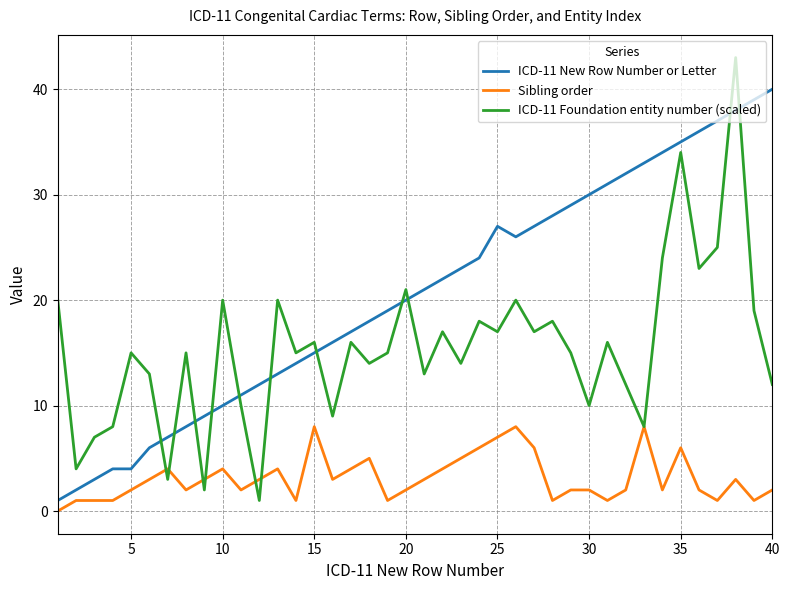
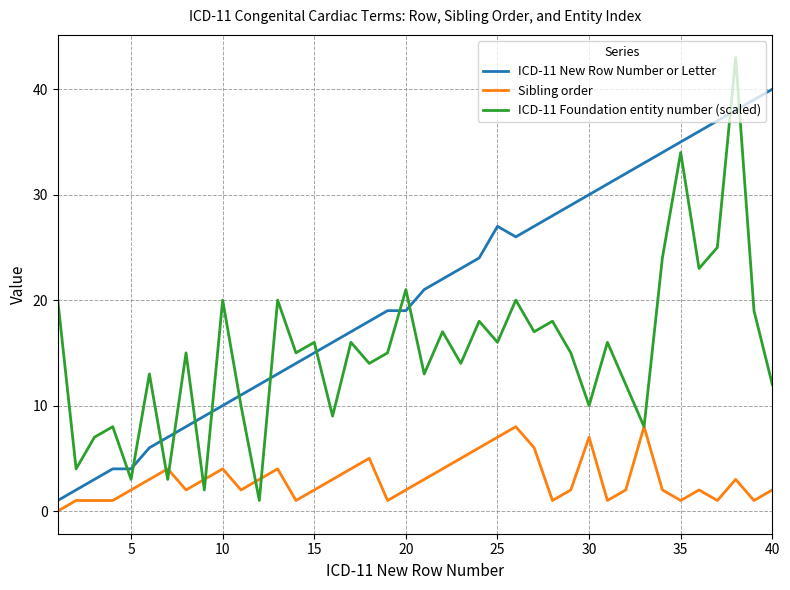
  {
    "ICD-11 New Row Number or Letter": {
      "5": 4,
      "10": 10,
      "15": 15,
-     "20": 20,
+     "20": 19,
      "25": 27,
      "30": 30,
      "35": 35,
      "40": 40
    },
    "Sibling order": {
      "5": 2,
      "10": 4,
-     "15": 8,
+     "15": 2,
      "20": 2,
      "25": 7,
-     "30": 2,
-     "35": 6,
+     "30": 7,
+     "35": 1,
      "40": 2
    },
    "ICD-11 Foundation entity number (scaled)": {
-     "5": 15,
+     "5": 3,
      "10": 20,
      "15": 16,
      "20": 21,
-     "25": 17,
+     "25": 16,
      "30": 10,
      "35": 34,
      "40": 12
    }
  }
